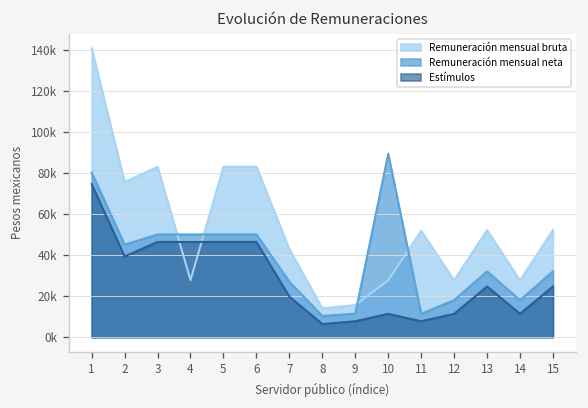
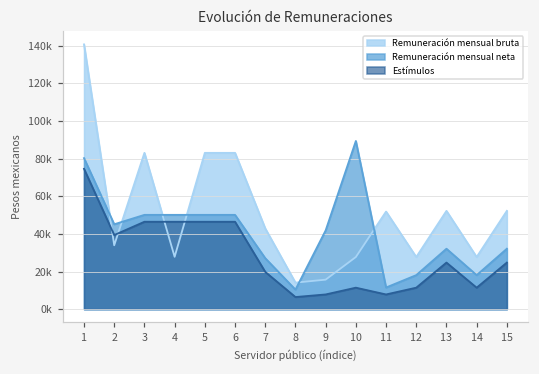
  {
    "Remuneración mensual bruta": {
      "1": 141000,
-     "2": 76000,
+     "2": 34000,
      "3": 83000,
      "4": 28000,
      "5": 83000,
      "6": 83000,
      "7": 43000,
      "8": 14000,
      "9": 16000,
      "10": 28000,
      "11": 52000,
      "12": 28000,
      "13": 52000,
      "14": 28000,
      "15": 52000
    },
    "Remuneración mensual neta": {
      "1": 80000,
      "2": 45000,
      "3": 50000,
      "4": 50000,
      "5": 50000,
      "6": 50000,
      "7": 27000,
      "8": 10000,
-     "9": 11000,
+     "9": 42000,
      "10": 89000,
      "11": 11000,
      "12": 18000,
      "13": 32000,
      "14": 18000,
      "15": 32000
    },
    "Estímulos": {
      "1": 75000,
      "2": 39000,
      "3": 46000,
      "4": 46000,
      "5": 46000,
      "6": 46000,
      "7": 20000,
      "8": 6000,
      "9": 8000,
      "10": 11000,
      "11": 8000,
      "12": 11000,
      "13": 25000,
      "14": 11000,
      "15": 25000
    }
  }
